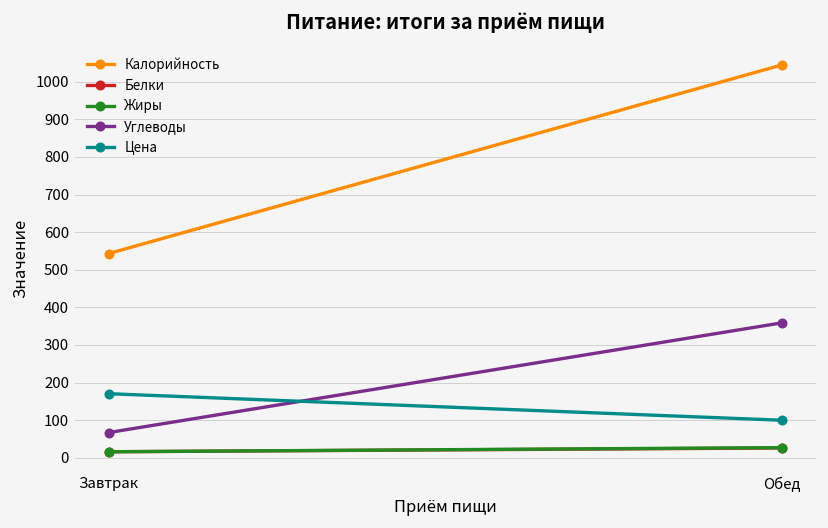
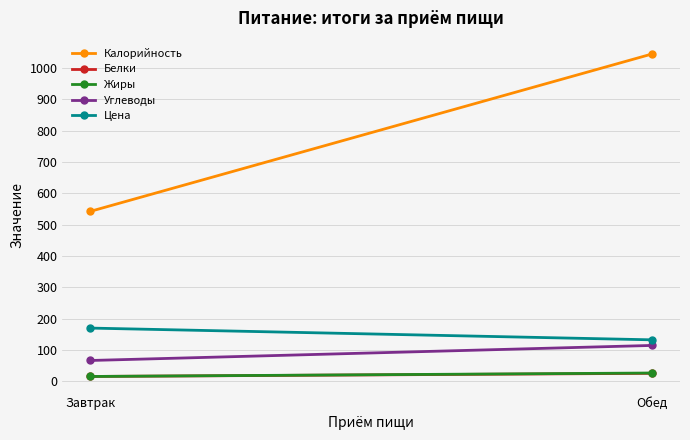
  {
    "Калорийность": {
      "Завтрак": 540,
      "Обед": 1050
    },
    "Жиры": {
      "Завтрак": 20,
      "Обед": 30
    },
    "Углеводы": {
      "Завтрак": 70,
-     "Обед": 360
+     "Обед": 120
    },
    "Цена": {
      "Завтрак": 170,
-     "Обед": 100
+     "Обед": 130
    }
  }
